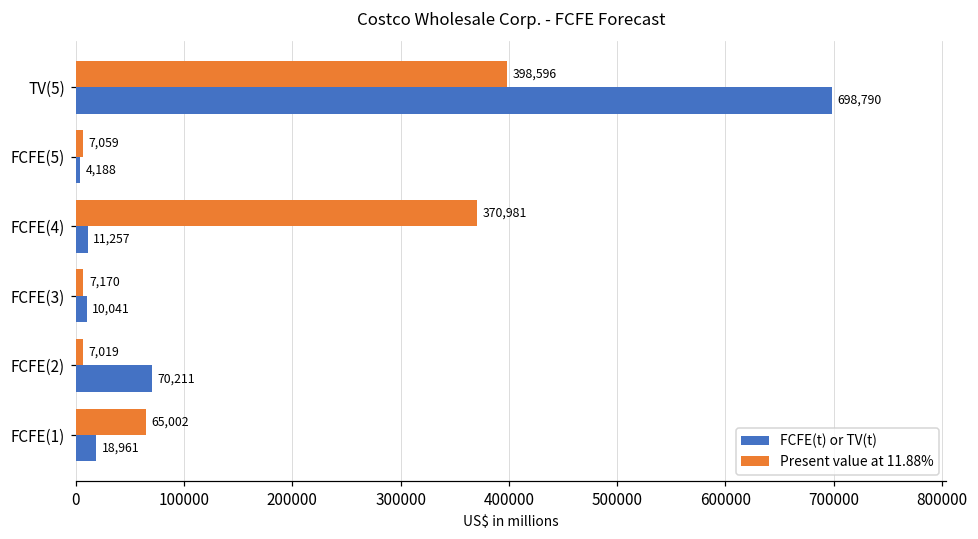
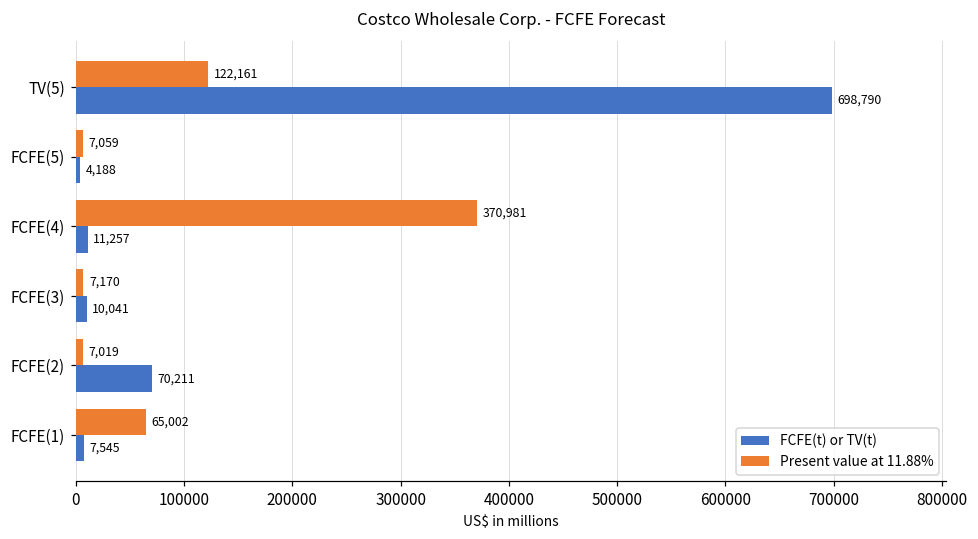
  {
    "FCFE(t) or TV(t)": {
      "TV(5)": "698,790",
      "FCFE(5)": "4,188",
      "FCFE(4)": "11,257",
      "FCFE(3)": "10,041",
      "FCFE(2)": "70,211",
-     "FCFE(1)": "18,961"
+     "FCFE(1)": "7,545"
    },
    "Present value at 11.88%": {
-     "TV(5)": "398,596",
+     "TV(5)": "122,161",
      "FCFE(5)": "7,059",
      "FCFE(4)": "370,981",
      "FCFE(3)": "7,170",
      "FCFE(2)": "7,019",
      "FCFE(1)": "65,002"
    }
  }
